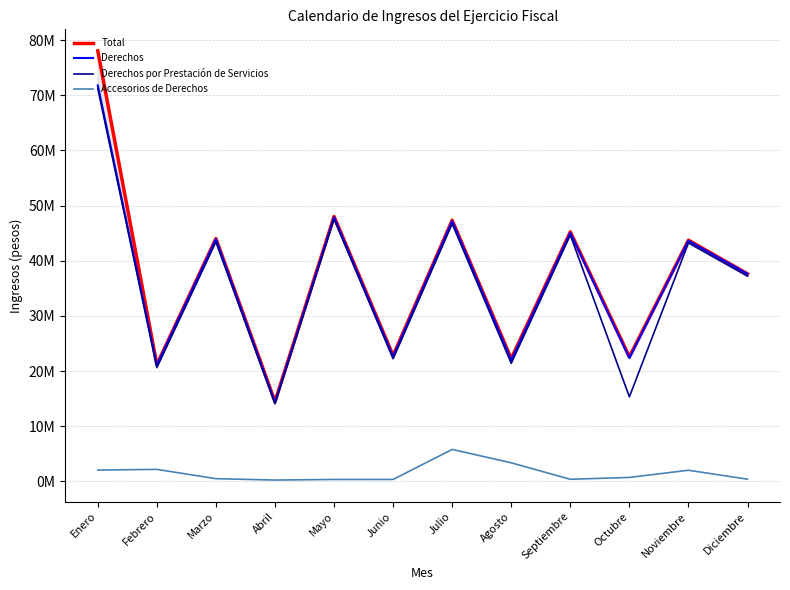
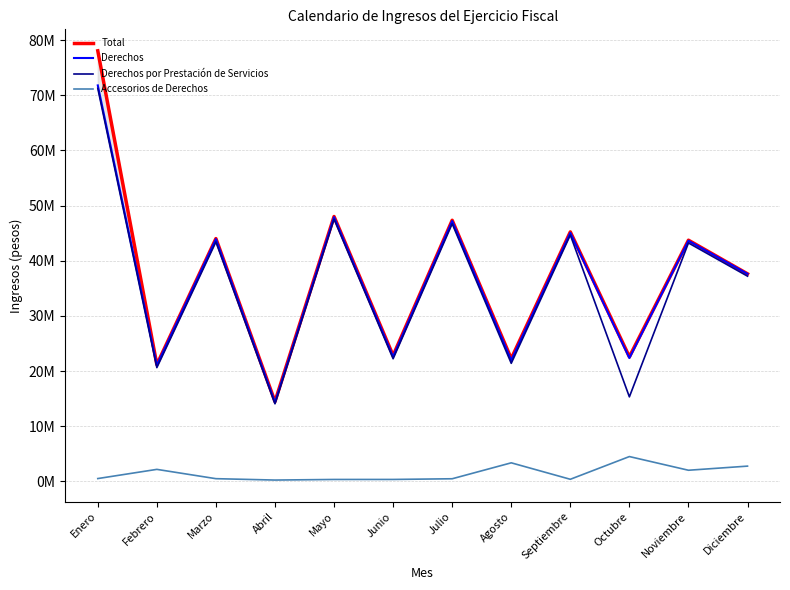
  {
    "Total": {
      "Enero": 78000000
    },
    "Derechos": {
      "Enero": 72000000
    },
    "Derechos por Prestación de Servicios": {
      "Enero": 71000000,
      "Marzo": 43000000,
      "Julio": 47000000,
      "Agosto": 21000000,
      "Octubre": 15000000
    },
    "Accesorios de Derechos": {
-     "Enero": 2000000,
+     "Enero": 1000000,
      "Febrero": 2000000,
      "Marzo": 1000000,
      "Abril": 0,
      "Mayo": 0,
      "Junio": 0,
-     "Julio": 6000000,
+     "Julio": 0,
      "Agosto": 3000000,
      "Septiembre": 0,
-     "Octubre": 1000000,
+     "Octubre": 5000000,
      "Noviembre": 2000000,
-     "Diciembre": 0
+     "Diciembre": 3000000
    }
  }
